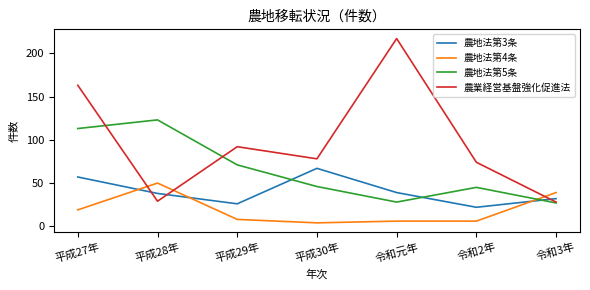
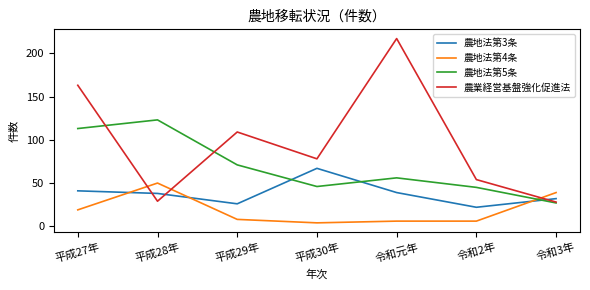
  {
    "農地法第3条": {
-     "平成27年": 60,
+     "平成27年": 40,
      "平成28年": 40,
      "平成29年": 30,
      "平成30年": 70,
      "令和元年": 40,
      "令和2年": 20,
      "令和3年": 30
    },
    "農地法第4条": {
      "平成27年": 20,
      "平成28年": 50,
      "平成29年": 10,
      "平成30年": 0,
      "令和元年": 10,
      "令和2年": 10,
      "令和3年": 40
    },
    "農地法第5条": {
      "平成27年": 110,
      "平成28年": 120,
      "平成29年": 70,
      "平成30年": 50,
-     "令和元年": 30,
+     "令和元年": 60,
      "令和2年": 50
    },
    "農業経営基盤強化促進法": {
      "平成27年": 160,
      "平成28年": 30,
-     "平成29年": 90,
+     "平成29年": 110,
      "平成30年": 80,
      "令和元年": 220,
-     "令和2年": 70
+     "令和2年": 50
    }
  }
